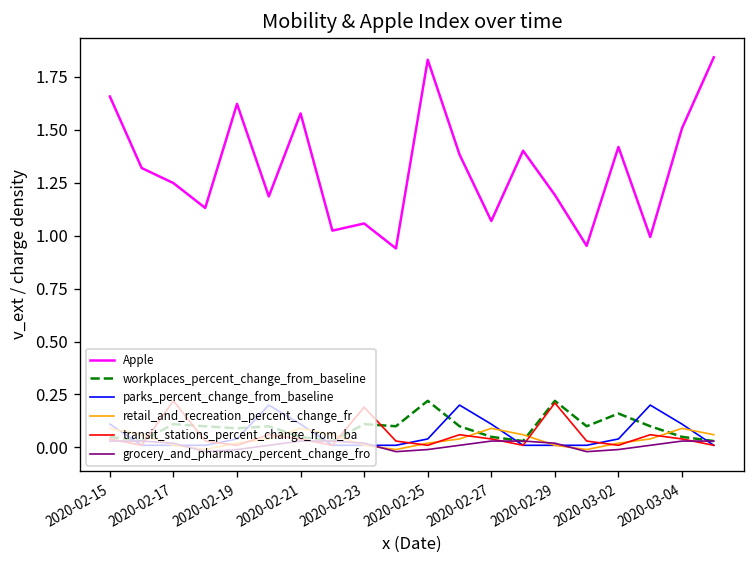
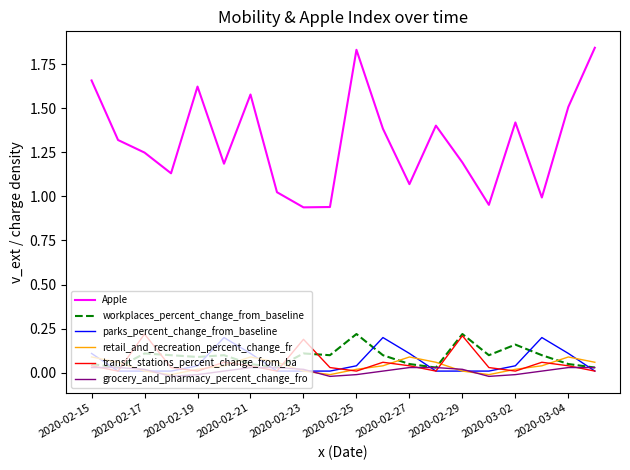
  {
    "Apple": {
      "2020-02-15": 1.66,
      "2020-02-17": 1.25,
      "2020-02-19": 1.62,
      "2020-02-21": 1.58,
-     "2020-02-23": 1.06,
+     "2020-02-23": 0.94,
      "2020-02-25": 1.83,
      "2020-02-27": 1.07,
      "2020-02-29": 1.19,
      "2020-03-02": 1.42,
      "2020-03-04": 1.51
    },
    "workplaces_percent_change_from_baseline": {
      "2020-02-25": 0.22,
      "2020-03-02": 0.16
    },
    "parks_percent_change_from_baseline": {
      "2020-02-25": 0.04,
      "2020-02-27": 0.11,
      "2020-03-02": 0.04,
      "2020-03-04": 0.11
    },
    "retail_and_recreation_percent_change_fr": {
      "2020-02-27": 0.09,
      "2020-03-04": 0.09
    },
    "grocery_and_pharmacy_percent_change_fro": {
      "2020-02-25": -0.01,
      "2020-03-02": -0.01
    }
  }
